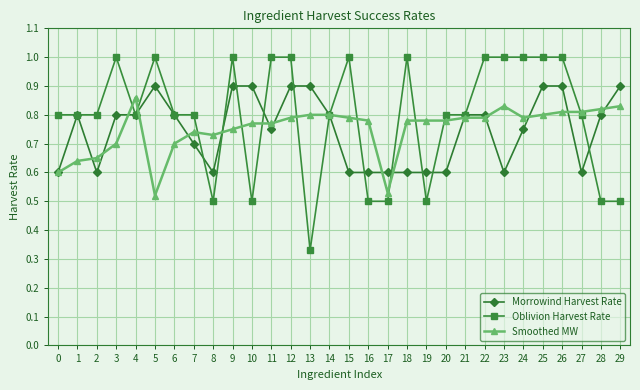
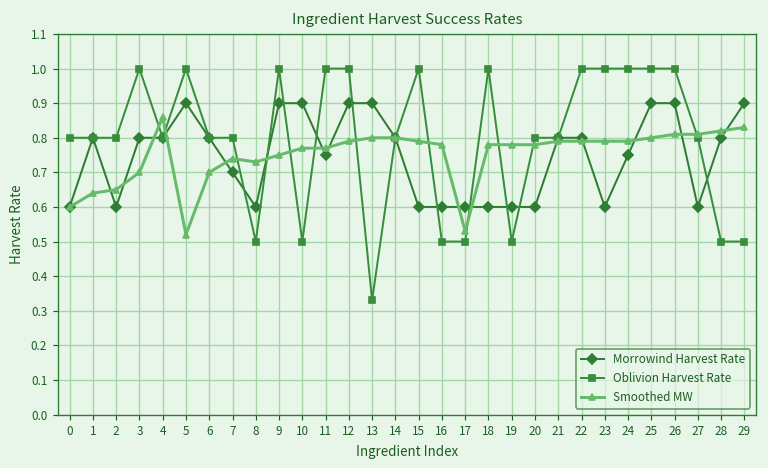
  {
    "Smoothed MW": {
      "1": 0.64,
      "2": 0.65,
      "3": 0.70,
      "4": 0.86,
      "5": 0.52,
      "6": 0.70,
      "7": 0.74,
      "8": 0.73,
      "9": 0.75,
      "10": 0.77,
      "11": 0.77,
      "12": 0.79,
      "13": 0.80,
      "15": 0.79,
      "16": 0.78,
      "17": 0.53,
      "18": 0.78,
      "19": 0.78,
      "20": 0.78,
      "21": 0.79,
      "22": 0.79,
-     "23": 0.83,
+     "23": 0.79,
      "24": 0.79,
      "25": 0.80,
      "26": 0.81,
      "27": 0.81,
      "28": 0.82,
      "29": 0.83
    }
  }
